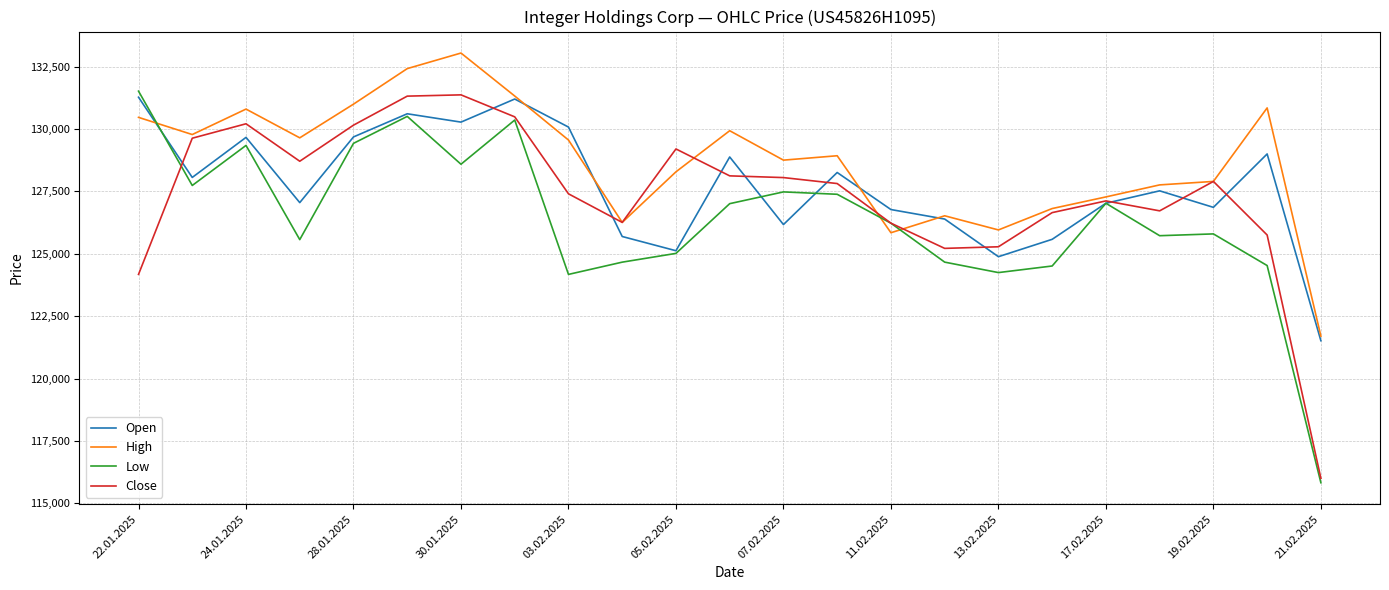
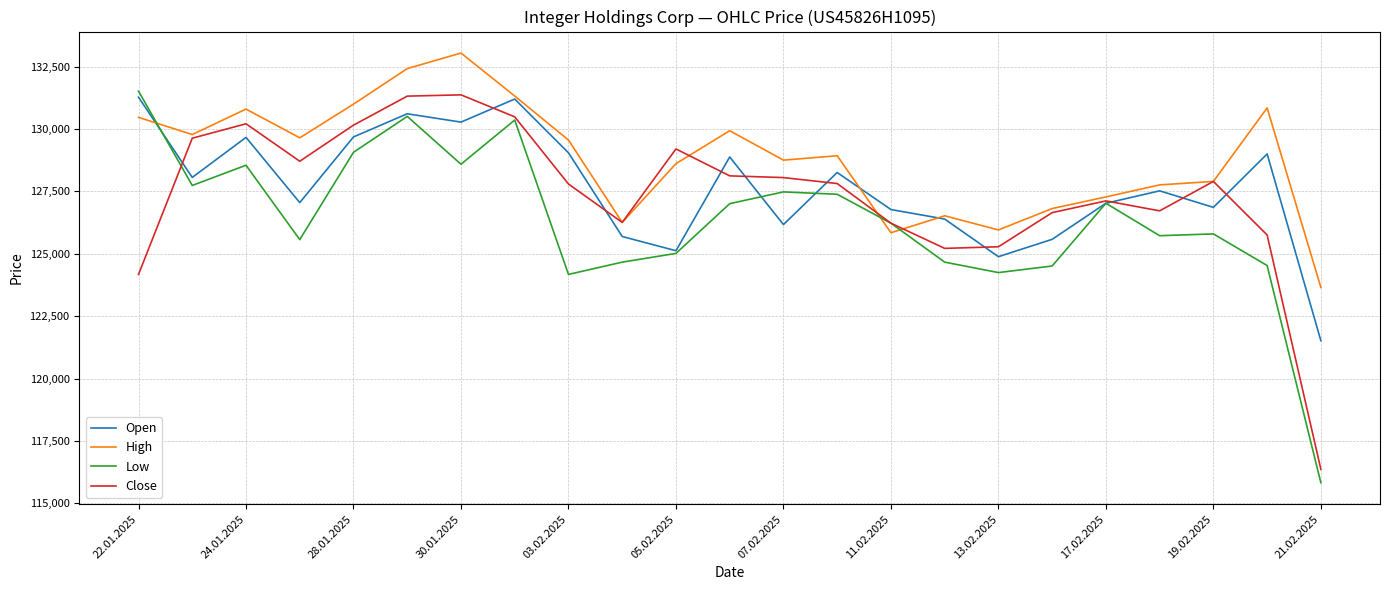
  {
    "Open": {
      "22.01.2025": "131,300",
      "24.01.2025": "129,700",
      "28.01.2025": "129,700",
      "30.01.2025": "130,300",
-     "03.02.2025": "130,100",
+     "03.02.2025": "129,000",
      "05.02.2025": "125,100",
      "07.02.2025": "126,200",
      "11.02.2025": "126,800",
      "13.02.2025": "124,900",
      "19.02.2025": "126,900",
      "21.02.2025": "121,500"
    },
    "High": {
      "22.01.2025": "130,500",
      "24.01.2025": "130,800",
      "28.01.2025": "131,000",
      "30.01.2025": "133,000",
      "03.02.2025": "129,600",
-     "05.02.2025": "128,300",
+     "05.02.2025": "128,600",
      "07.02.2025": "128,800",
      "11.02.2025": "125,800",
      "13.02.2025": "126,000",
      "17.02.2025": "127,300",
-     "21.02.2025": "121,700"
+     "21.02.2025": "123,700"
    },
    "Low": {
      "22.01.2025": "131,500",
-     "24.01.2025": "129,300",
-     "28.01.2025": "129,400",
+     "24.01.2025": "128,600",
+     "28.01.2025": "129,100",
      "30.01.2025": "128,600",
      "03.02.2025": "124,200",
      "05.02.2025": "125,000",
      "07.02.2025": "127,500",
      "13.02.2025": "124,200",
      "19.02.2025": "125,800",
      "21.02.2025": "115,800"
    },
    "Close": {
      "22.01.2025": "124,200",
      "24.01.2025": "130,200",
      "28.01.2025": "130,200",
      "30.01.2025": "131,400",
-     "03.02.2025": "127,400",
+     "03.02.2025": "127,800",
      "05.02.2025": "129,200",
      "07.02.2025": "128,100",
      "13.02.2025": "125,300",
-     "21.02.2025": "116,000"
+     "21.02.2025": "116,400"
    }
  }
